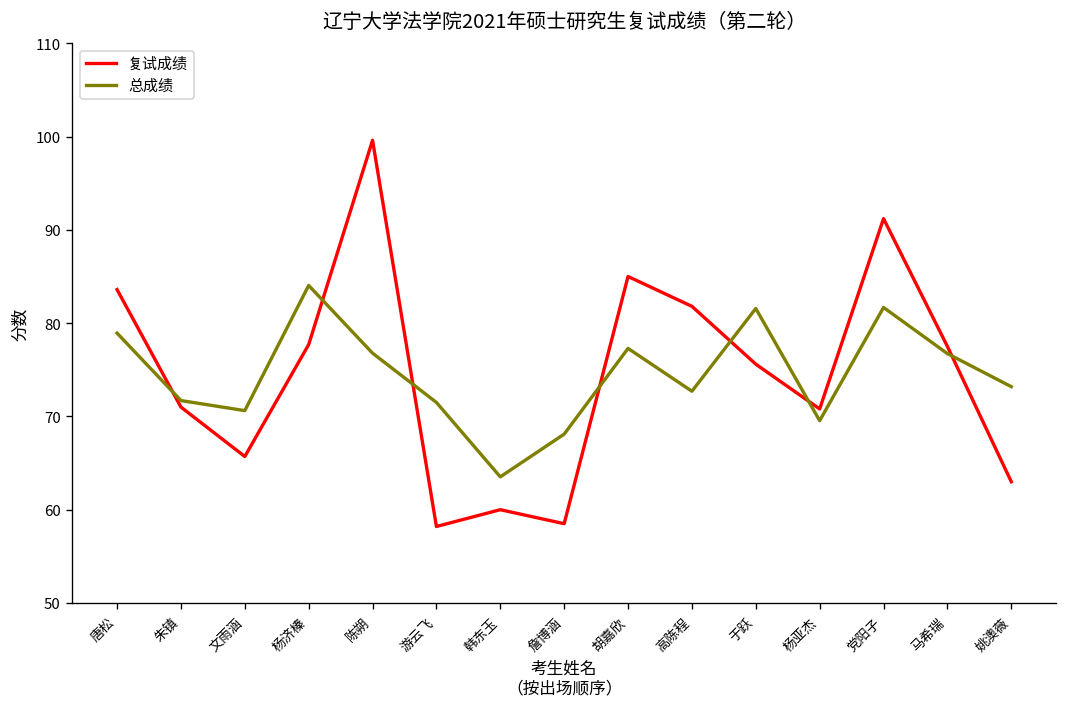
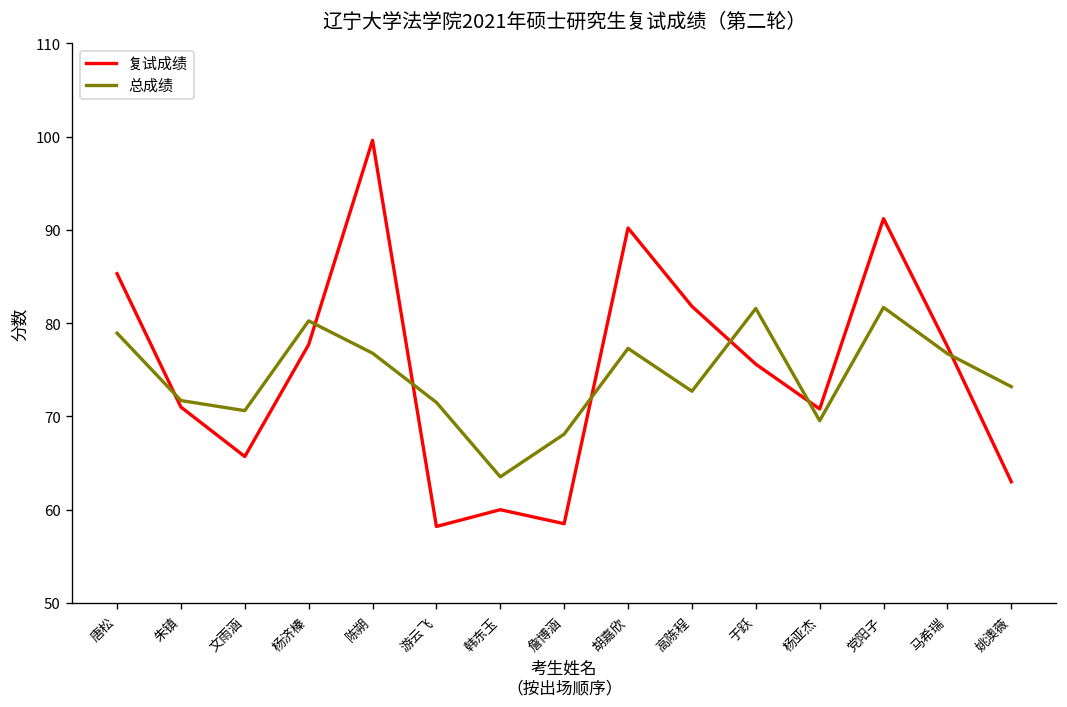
  {
    "复试成绩": {
-     "唐松": 84,
+     "唐松": 85,
      "朱镇": 71,
      "文雨涵": 66,
      "杨济榛": 78,
      "陈朔": 100,
      "游云飞": 58,
      "韩东玉": 60,
      "詹博涵": 59,
-     "胡嘉欣": 85,
+     "胡嘉欣": 90,
      "高陈程": 82,
      "于跃": 76,
      "杨亚杰": 71,
      "党阳子": 91,
      "马希瑞": 78,
      "姚澳薇": 63
    },
    "总成绩": {
      "唐松": 79,
      "朱镇": 72,
      "文雨涵": 71,
-     "杨济榛": 84,
+     "杨济榛": 80,
      "陈朔": 77,
      "游云飞": 72,
      "韩东玉": 64,
      "詹博涵": 68,
      "胡嘉欣": 77,
      "高陈程": 73,
      "于跃": 82,
      "杨亚杰": 70,
      "党阳子": 82,
      "马希瑞": 77,
      "姚澳薇": 73
    }
  }
